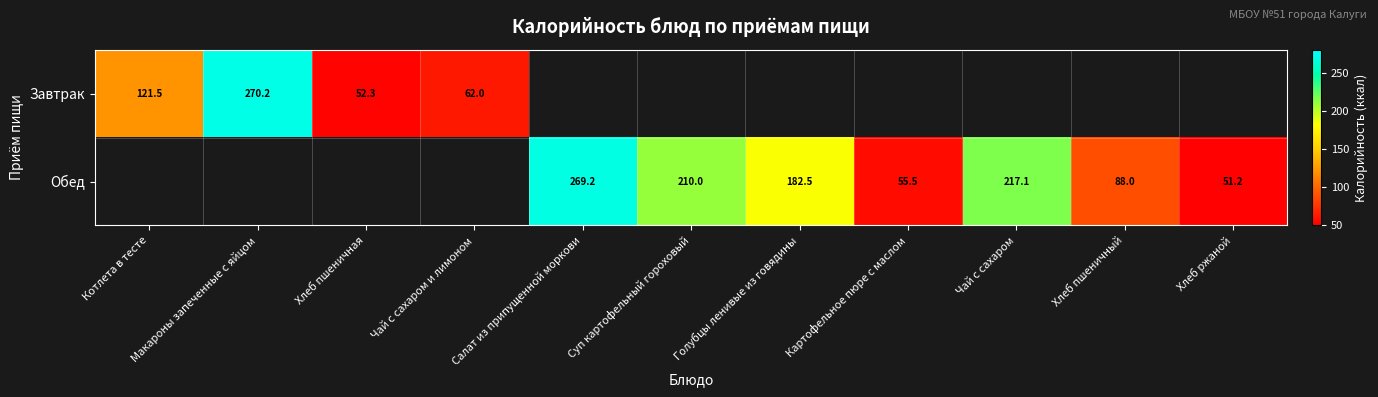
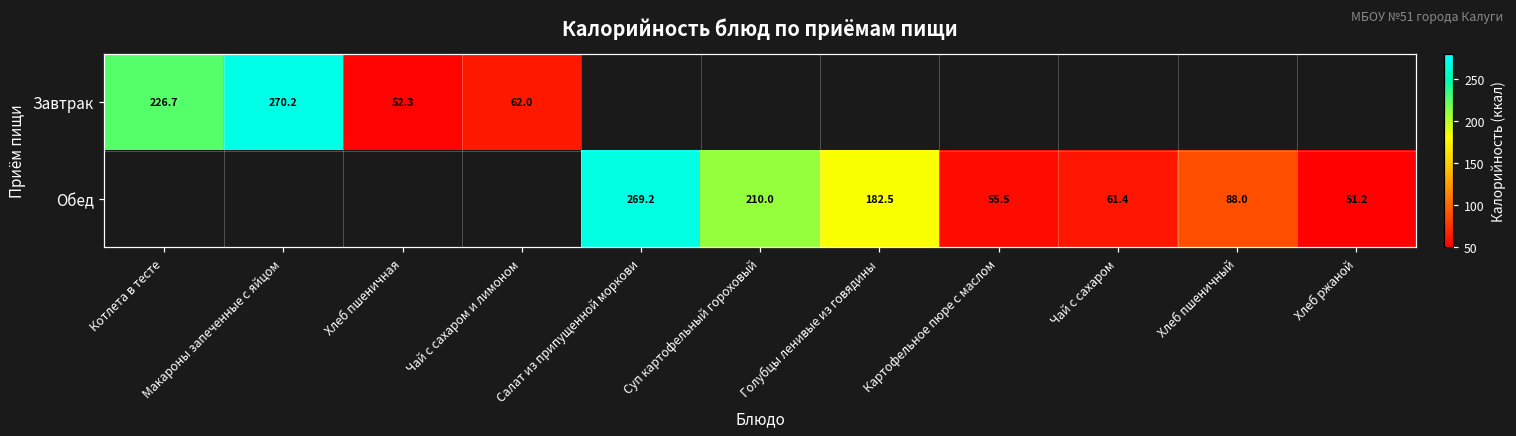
  {
    "Завтрак": {
-     "Котлета в тесте": 121.5,
+     "Котлета в тесте": 226.7,
      "Макароны запеченные с яйцом": 270.2,
      "Хлеб пшеничная": 52.3,
      "Чай с сахаром и лимоном": 62.0
    },
    "Обед": {
      "Салат из припущенной моркови": 269.2,
      "Суп картофельный гороховый": 210.0,
      "Голубцы ленивые из говядины": 182.5,
      "Картофельное пюре с маслом": 55.5,
-     "Чай с сахаром": 217.1,
+     "Чай с сахаром": 61.4,
      "Хлеб пшеничный": 88.0,
      "Хлеб ржаной": 51.2
    }
  }
